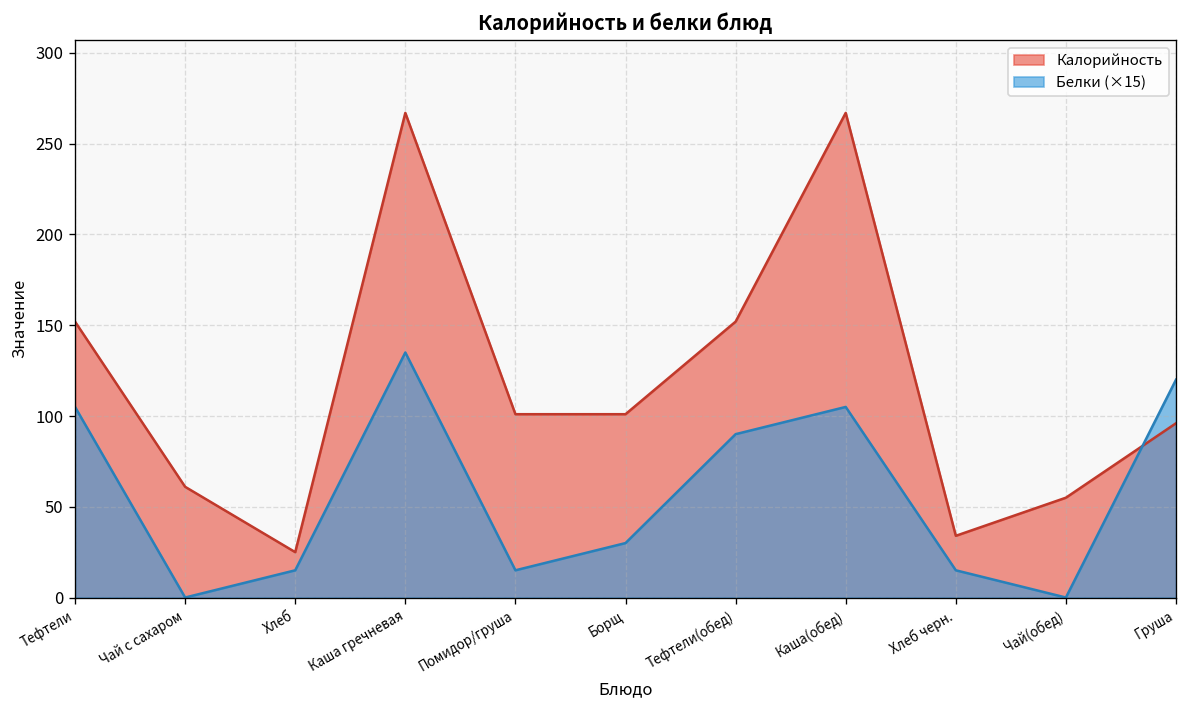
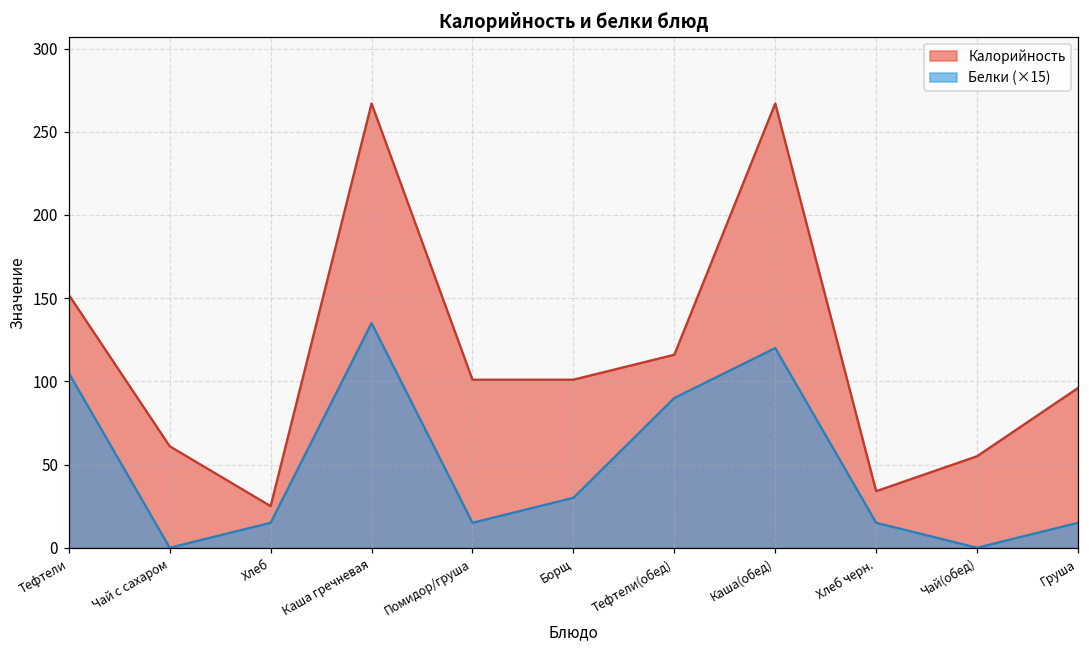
  {
    "Калорийность": {
      "Тефтели": 152,
      "Чай с сахаром": 61,
      "Хлеб": 25,
      "Каша гречневая": 267,
      "Помидор/груша": 101,
      "Борщ": 101,
-     "Тефтели(обед)": 152,
+     "Тефтели(обед)": 116,
      "Каша(обед)": 267,
      "Хлеб черн.": 34,
      "Чай(обед)": 55,
      "Груша": 96
    },
    "Белки (×15)": {
      "Тефтели": 105,
      "Чай с сахаром": 0,
      "Хлеб": 15,
      "Каша гречневая": 135,
      "Помидор/груша": 15,
      "Борщ": 30,
      "Тефтели(обед)": 90,
-     "Каша(обед)": 105,
+     "Каша(обед)": 120,
      "Хлеб черн.": 15,
      "Чай(обед)": 0,
-     "Груша": 120
+     "Груша": 15
    }
  }
